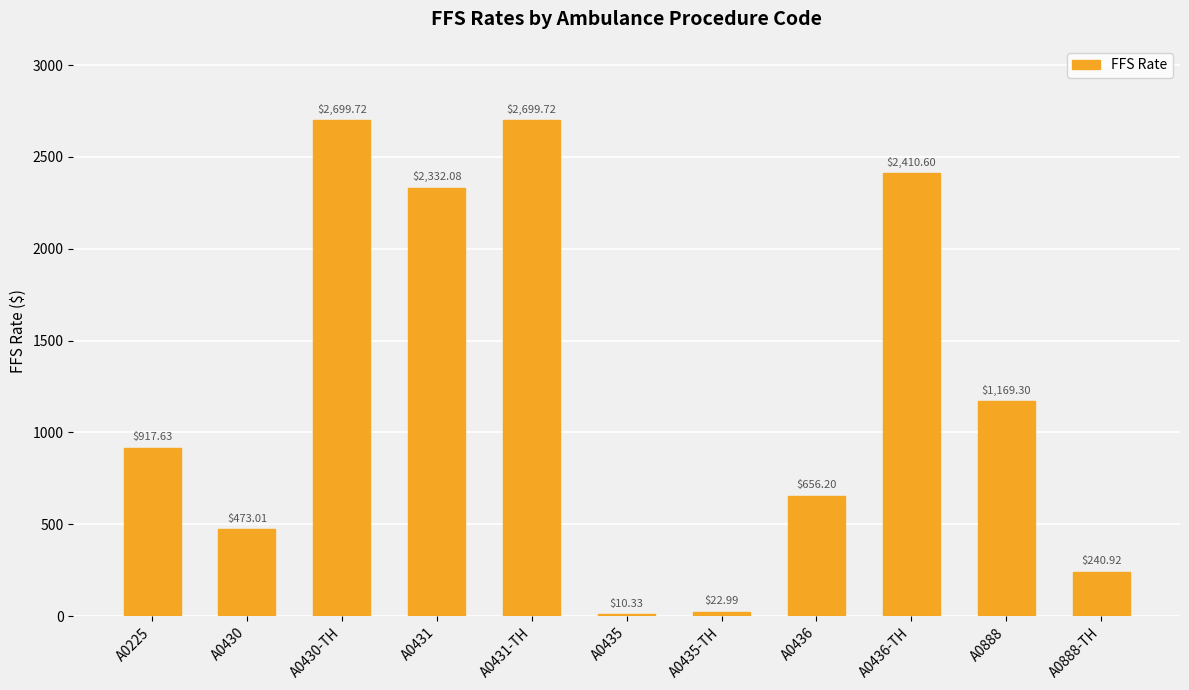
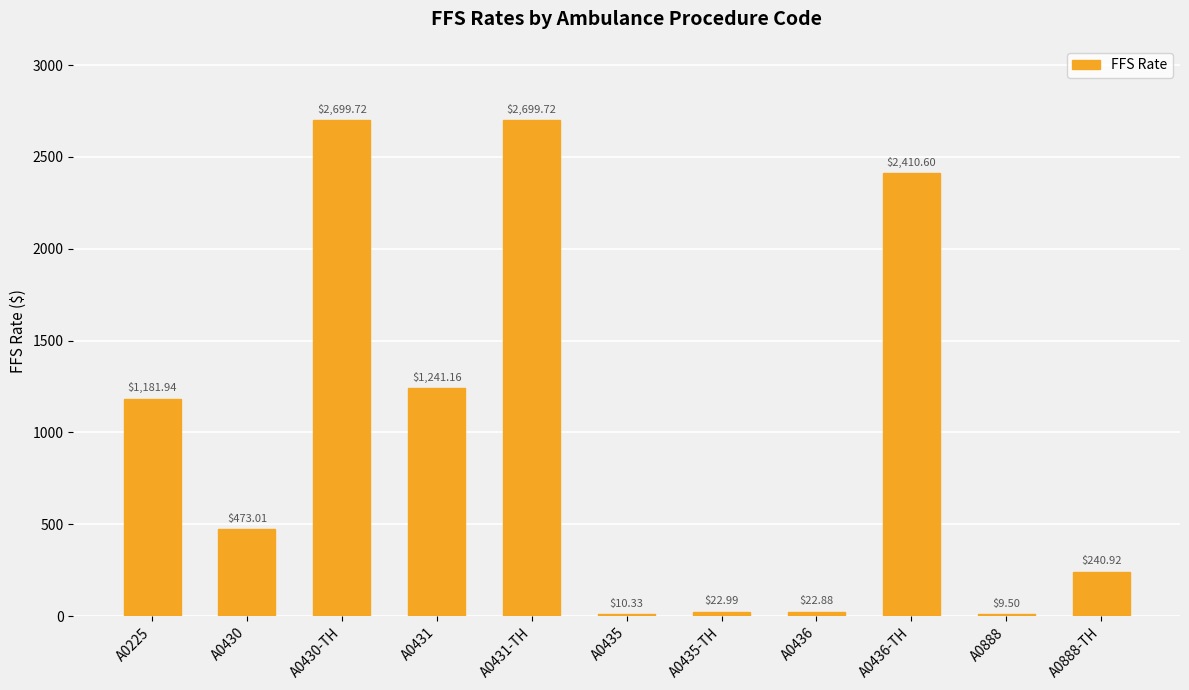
  {
-   "A0225": "$917.63",
+   "A0225": "$1,181.94",
    "A0430": "$473.01",
    "A0430-TH": "$2,699.72",
-   "A0431": "$2,332.08",
+   "A0431": "$1,241.16",
    "A0431-TH": "$2,699.72",
    "A0435": "$10.33",
    "A0435-TH": "$22.99",
-   "A0436": "$656.20",
+   "A0436": "$22.88",
    "A0436-TH": "$2,410.60",
-   "A0888": "$1,169.30",
+   "A0888": "$9.50",
    "A0888-TH": "$240.92"
  }
